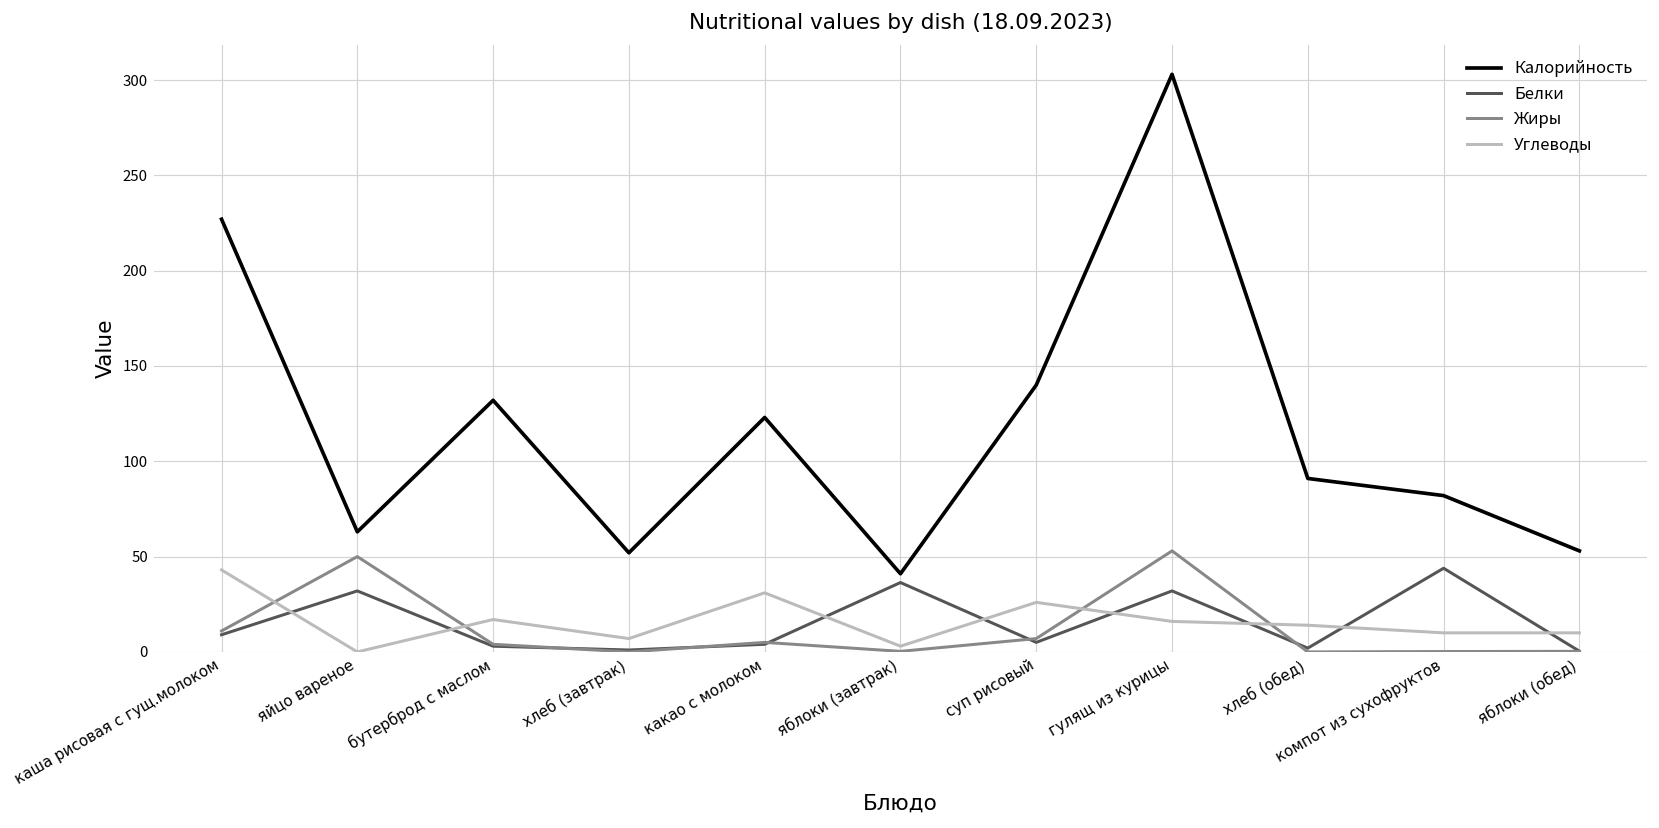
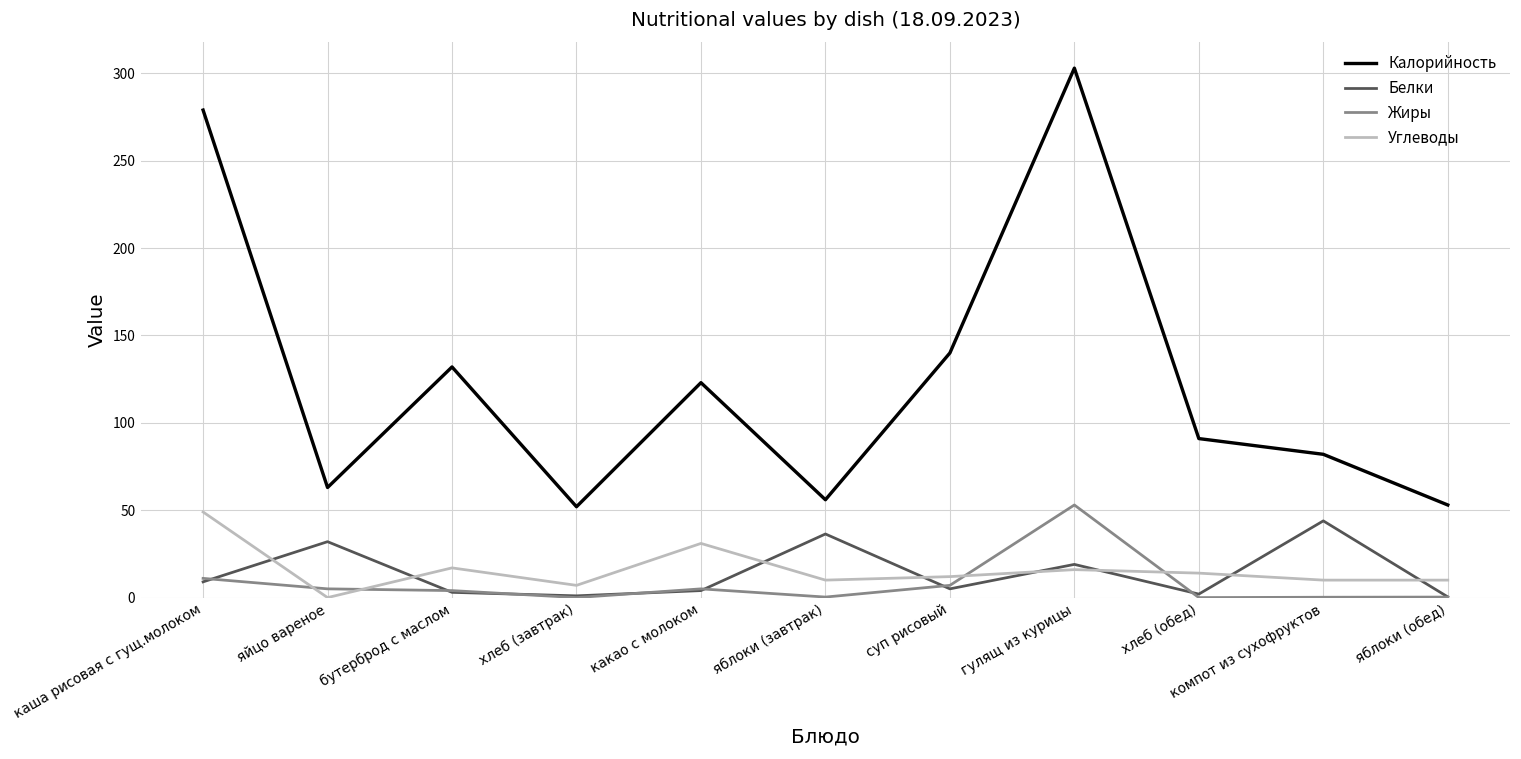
  {
    "Калорийность": {
-     "каша рисовая с гущ.молоком": 227,
+     "каша рисовая с гущ.молоком": 279,
      "яйцо вареное": 63,
      "бутерброд с маслом": 132,
      "хлеб (завтрак)": 52,
      "какао с молоком": 123,
-     "яблоки (завтрак)": 41,
+     "яблоки (завтрак)": 56,
      "суп рисовый": 140,
      "гулящ из курицы": 303,
      "хлеб (обед)": 91,
      "компот из сухофруктов": 82,
      "яблоки (обед)": 53
    },
    "Белки": {
      "каша рисовая с гущ.молоком": 9,
      "яйцо вареное": 32,
      "яблоки (завтрак)": 36,
      "суп рисовый": 5,
-     "гулящ из курицы": 32,
+     "гулящ из курицы": 19,
      "хлеб (обед)": 2,
      "компот из сухофруктов": 44
    },
    "Жиры": {
      "каша рисовая с гущ.молоком": 11,
-     "яйцо вареное": 50,
+     "яйцо вареное": 5,
      "яблоки (завтрак)": 0,
      "суп рисовый": 7,
      "гулящ из курицы": 53,
      "хлеб (обед)": 0,
      "компот из сухофруктов": 0
    },
    "Углеводы": {
-     "каша рисовая с гущ.молоком": 43,
+     "каша рисовая с гущ.молоком": 49,
      "яйцо вареное": 0,
      "бутерброд с маслом": 17,
      "хлеб (завтрак)": 7,
      "какао с молоком": 31,
-     "яблоки (завтрак)": 3,
-     "суп рисовый": 26,
+     "яблоки (завтрак)": 10,
+     "суп рисовый": 12,
      "гулящ из курицы": 16,
      "хлеб (обед)": 14,
      "компот из сухофруктов": 10,
      "яблоки (обед)": 10
    }
  }
